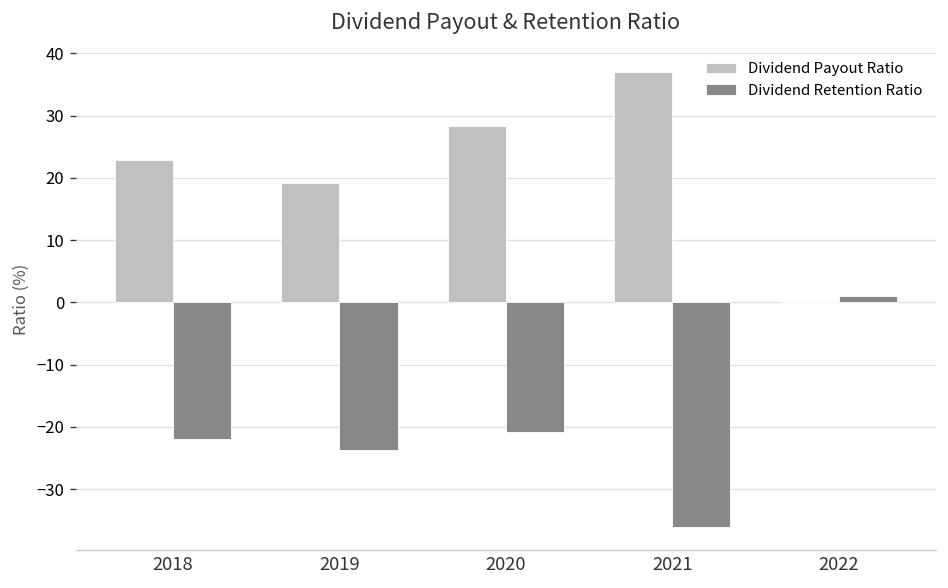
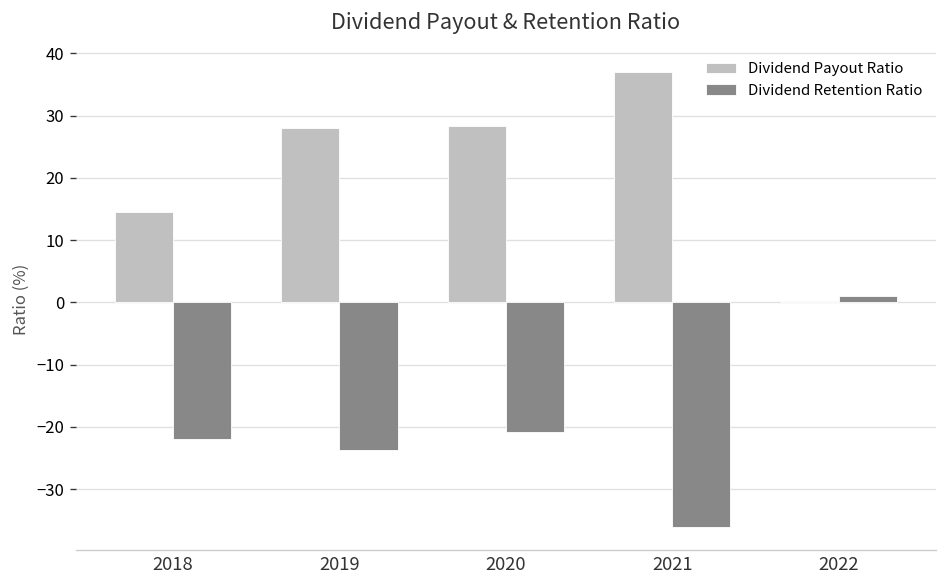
  {
    "Dividend Payout Ratio": {
-     "2018": 23,
-     "2019": 19,
+     "2018": 15,
+     "2019": 28,
      "2020": 28,
      "2021": 37,
      "2022": 0
    },
    "Dividend Retention Ratio": {
      "2018": -22,
      "2019": -24,
      "2020": -21,
      "2021": -36,
      "2022": 1
    }
  }
